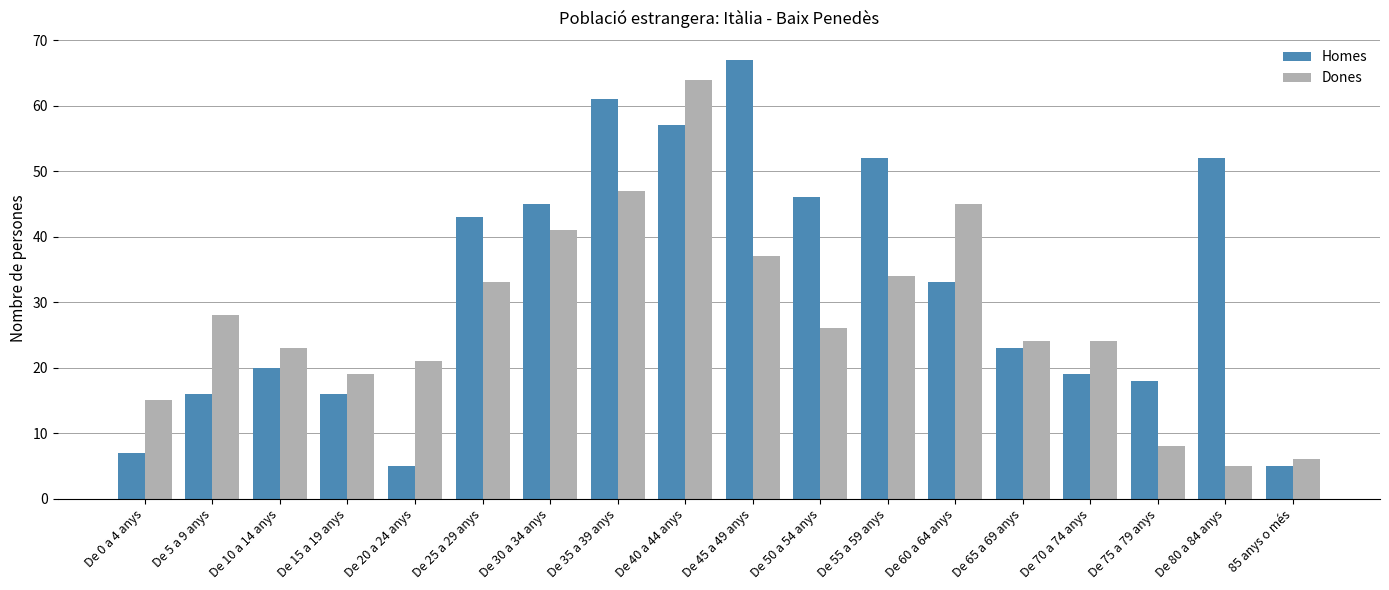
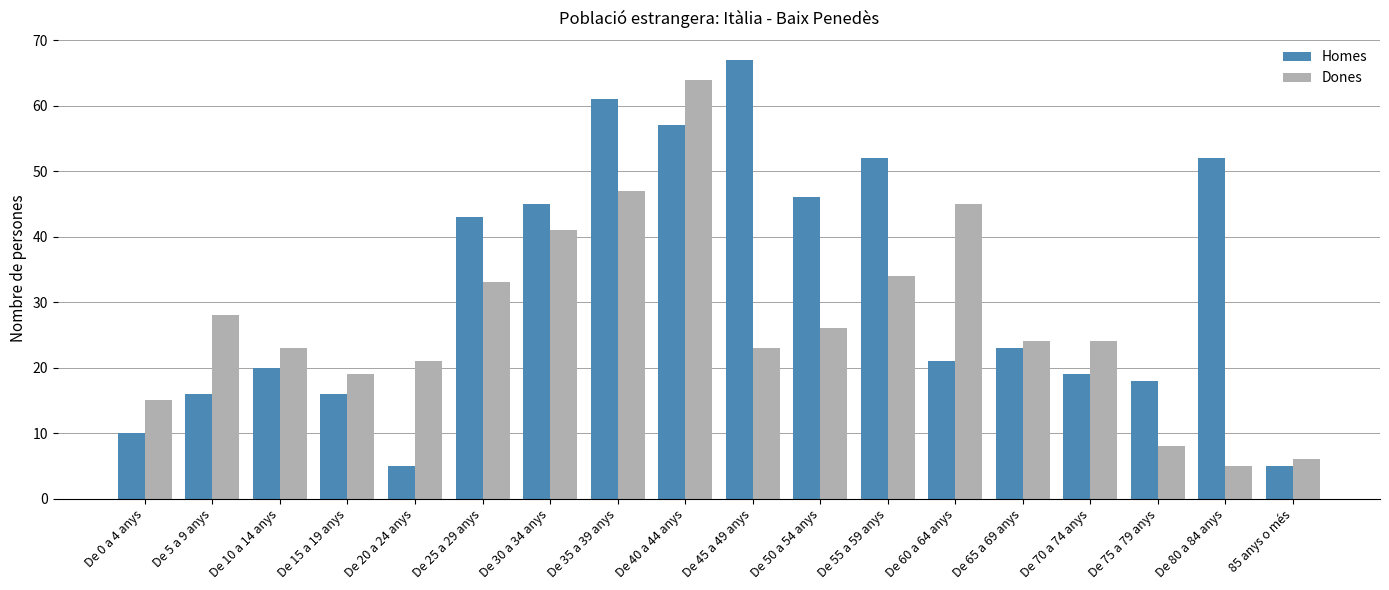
  {
    "Homes": {
-     "De 0 a 4 anys": 7,
+     "De 0 a 4 anys": 10,
      "De 5 a 9 anys": 16,
      "De 10 a 14 anys": 20,
      "De 15 a 19 anys": 16,
      "De 20 a 24 anys": 5,
      "De 25 a 29 anys": 43,
      "De 30 a 34 anys": 45,
      "De 35 a 39 anys": 61,
      "De 40 a 44 anys": 57,
      "De 45 a 49 anys": 67,
      "De 50 a 54 anys": 46,
      "De 55 a 59 anys": 52,
-     "De 60 a 64 anys": 33,
+     "De 60 a 64 anys": 21,
      "De 65 a 69 anys": 23,
      "De 70 a 74 anys": 19,
      "De 75 a 79 anys": 18,
      "De 80 a 84 anys": 52,
      "85 anys o més": 5
    },
    "Dones": {
      "De 0 a 4 anys": 15,
      "De 5 a 9 anys": 28,
      "De 10 a 14 anys": 23,
      "De 15 a 19 anys": 19,
      "De 20 a 24 anys": 21,
      "De 25 a 29 anys": 33,
      "De 30 a 34 anys": 41,
      "De 35 a 39 anys": 47,
      "De 40 a 44 anys": 64,
-     "De 45 a 49 anys": 37,
+     "De 45 a 49 anys": 23,
      "De 50 a 54 anys": 26,
      "De 55 a 59 anys": 34,
      "De 60 a 64 anys": 45,
      "De 65 a 69 anys": 24,
      "De 70 a 74 anys": 24,
      "De 75 a 79 anys": 8,
      "De 80 a 84 anys": 5,
      "85 anys o més": 6
    }
  }
